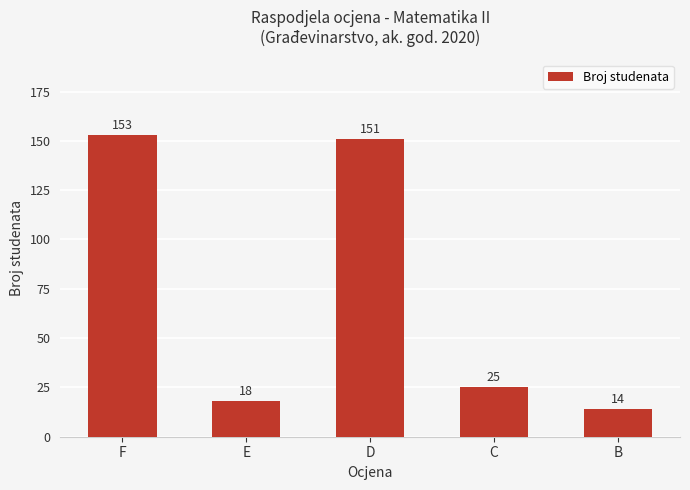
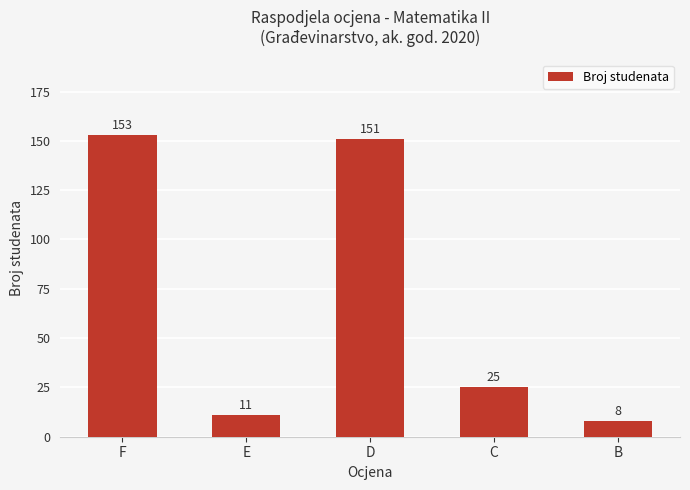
  {
    "F": 153,
-   "E": 18,
+   "E": 11,
    "D": 151,
    "C": 25,
-   "B": 14
+   "B": 8
  }
